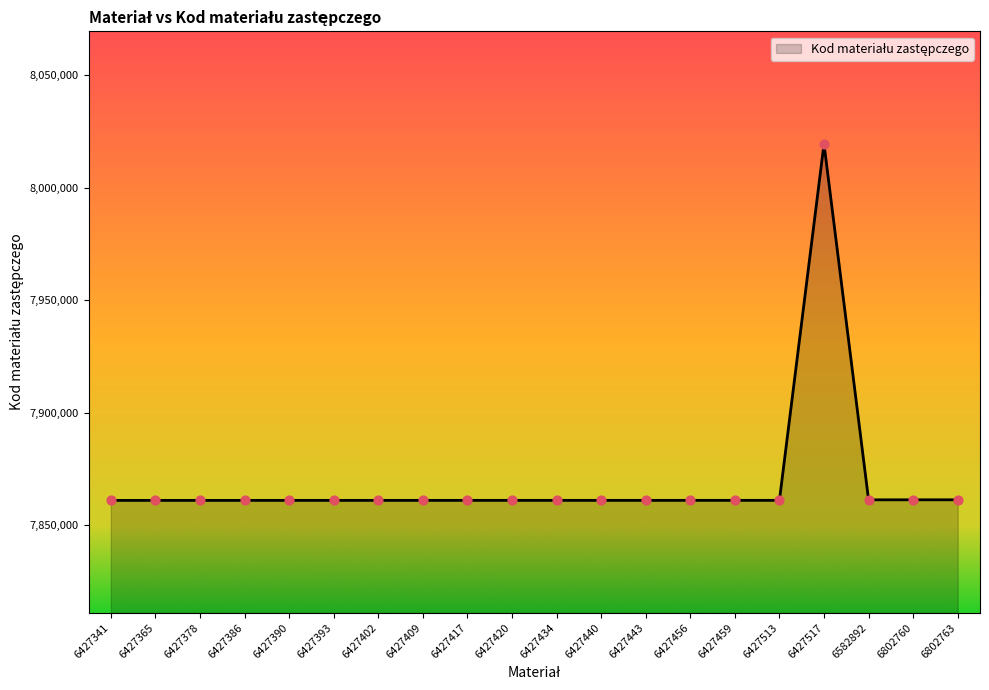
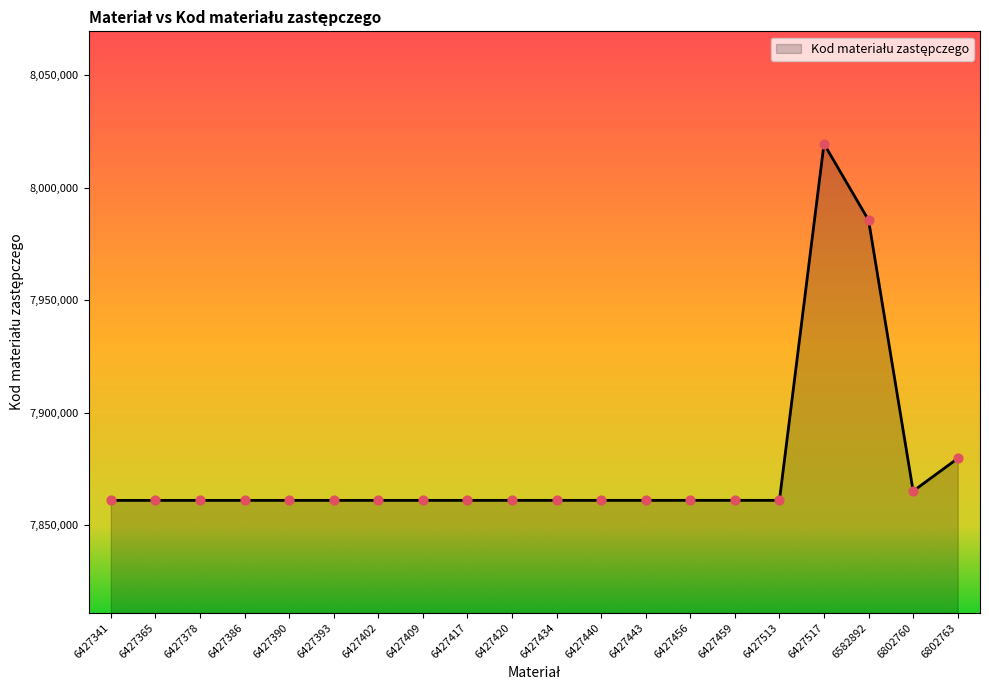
  {
    "6427341": "7,861,000",
    "6427365": "7,861,000",
    "6427378": "7,861,000",
    "6427386": "7,861,000",
    "6427390": "7,861,000",
    "6427393": "7,861,000",
    "6427402": "7,861,000",
    "6427409": "7,861,000",
    "6427417": "7,861,000",
    "6427420": "7,861,000",
    "6427434": "7,861,000",
    "6427440": "7,861,000",
    "6427443": "7,861,000",
    "6427456": "7,861,000",
    "6427459": "7,861,000",
    "6427513": "7,861,000",
    "6427517": "8,019,000",
-   "6582892": "7,861,000",
-   "6802760": "7,861,000",
-   "6802763": "7,861,000"
+   "6582892": "7,986,000",
+   "6802760": "7,865,000",
+   "6802763": "7,880,000"
  }
